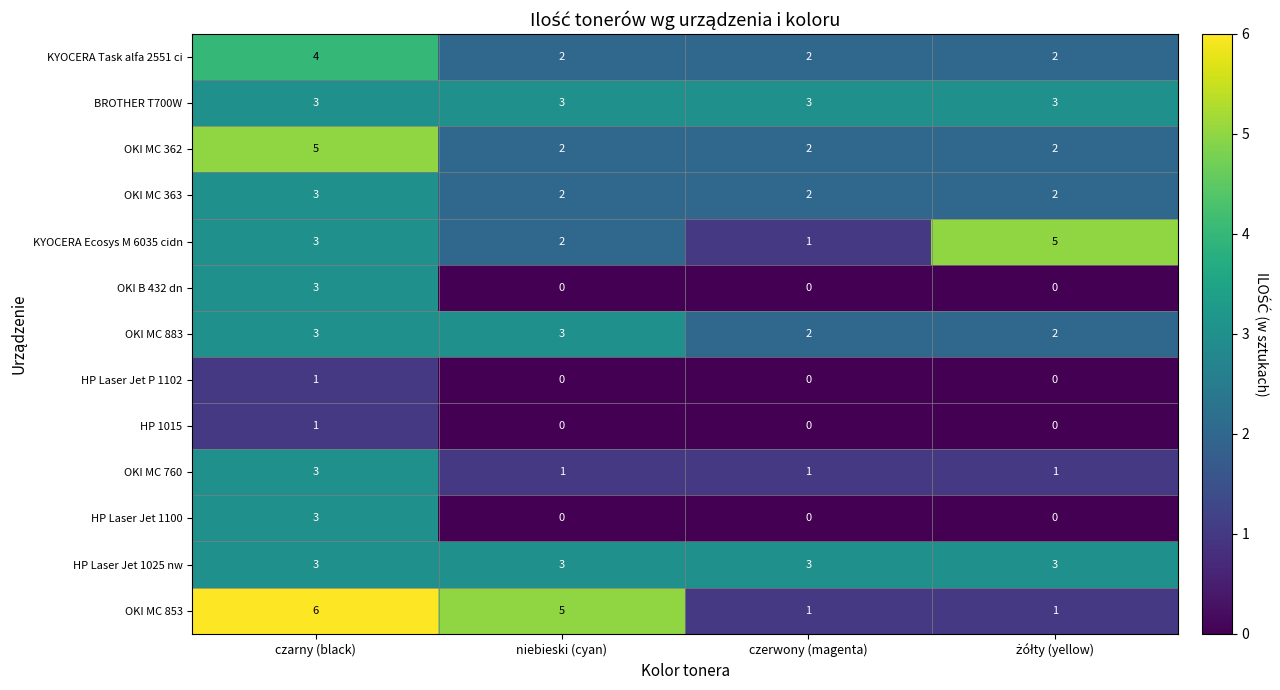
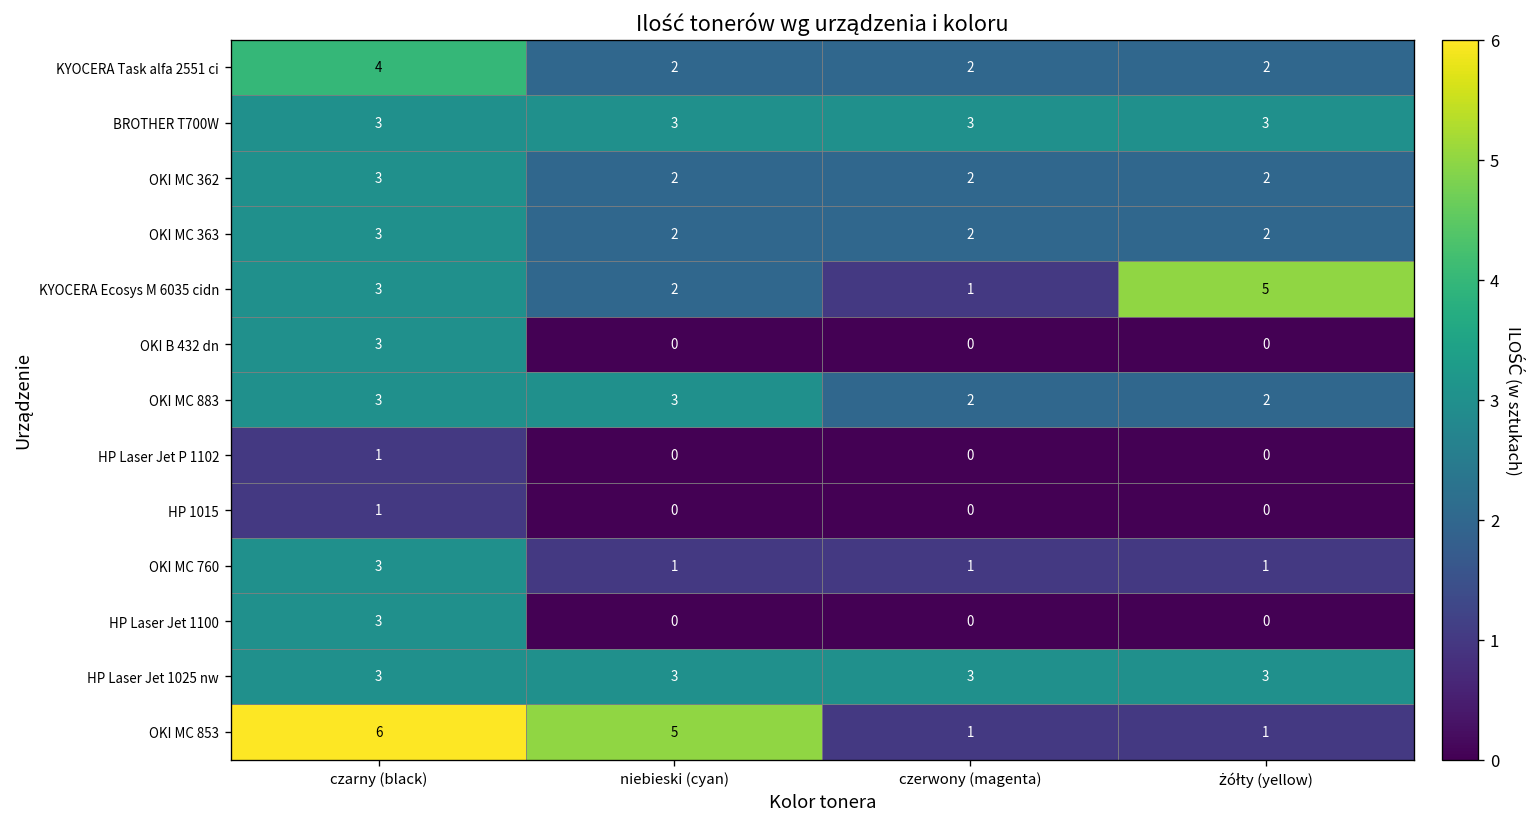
  {
    "KYOCERA Task alfa 2551 ci": {
      "czarny (black)": 4,
      "niebieski (cyan)": 2,
      "czerwony (magenta)": 2,
      "żółty (yellow)": 2
    },
    "BROTHER T700W": {
      "czarny (black)": 3,
      "niebieski (cyan)": 3,
      "czerwony (magenta)": 3,
      "żółty (yellow)": 3
    },
    "OKI MC 362": {
-     "czarny (black)": 5,
+     "czarny (black)": 3,
      "niebieski (cyan)": 2,
      "czerwony (magenta)": 2,
      "żółty (yellow)": 2
    },
    "OKI MC 363": {
      "czarny (black)": 3,
      "niebieski (cyan)": 2,
      "czerwony (magenta)": 2,
      "żółty (yellow)": 2
    },
    "KYOCERA Ecosys M 6035 cidn": {
      "czarny (black)": 3,
      "niebieski (cyan)": 2,
      "czerwony (magenta)": 1,
      "żółty (yellow)": 5
    },
    "OKI B 432 dn": {
      "czarny (black)": 3,
      "niebieski (cyan)": 0,
      "czerwony (magenta)": 0,
      "żółty (yellow)": 0
    },
    "OKI MC 883": {
      "czarny (black)": 3,
      "niebieski (cyan)": 3,
      "czerwony (magenta)": 2,
      "żółty (yellow)": 2
    },
    "HP Laser Jet P 1102": {
      "czarny (black)": 1,
      "niebieski (cyan)": 0,
      "czerwony (magenta)": 0,
      "żółty (yellow)": 0
    },
    "HP 1015": {
      "czarny (black)": 1,
      "niebieski (cyan)": 0,
      "czerwony (magenta)": 0,
      "żółty (yellow)": 0
    },
    "OKI MC 760": {
      "czarny (black)": 3,
      "niebieski (cyan)": 1,
      "czerwony (magenta)": 1,
      "żółty (yellow)": 1
    },
    "HP Laser Jet 1100": {
      "czarny (black)": 3,
      "niebieski (cyan)": 0,
      "czerwony (magenta)": 0,
      "żółty (yellow)": 0
    },
    "HP Laser Jet 1025 nw": {
      "czarny (black)": 3,
      "niebieski (cyan)": 3,
      "czerwony (magenta)": 3,
      "żółty (yellow)": 3
    },
    "OKI MC 853": {
      "czarny (black)": 6,
      "niebieski (cyan)": 5,
      "czerwony (magenta)": 1,
      "żółty (yellow)": 1
    }
  }
